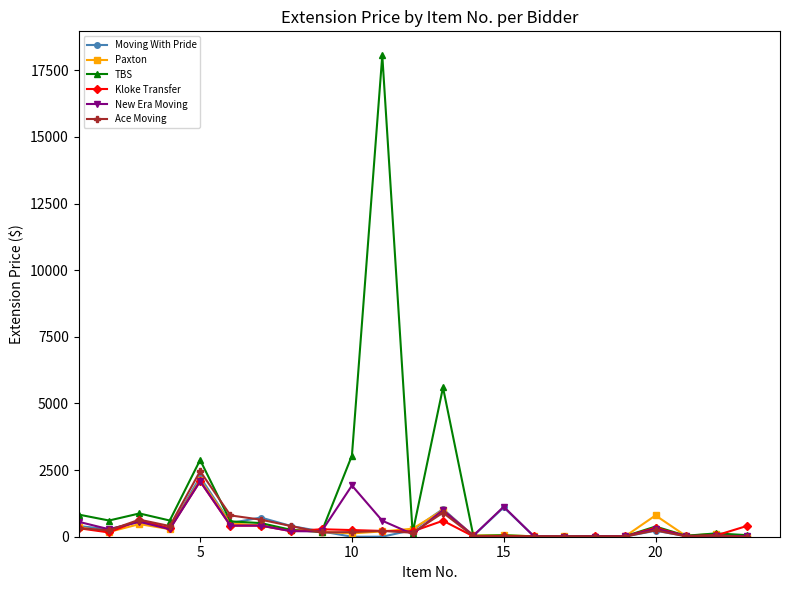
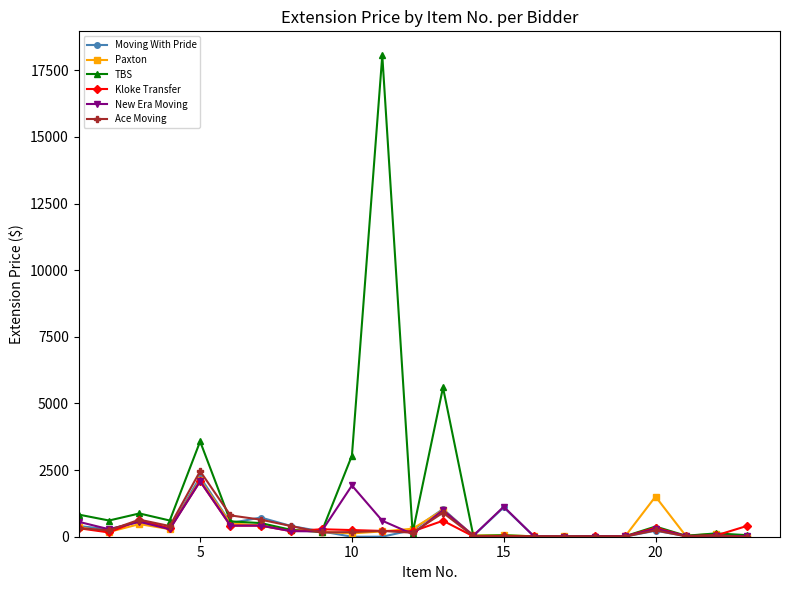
  {
    "Moving With Pride": {
      "5": 2200,
      "10": 0
    },
    "Paxton": {
-     "20": 800
+     "20": 1500
    },
    "TBS": {
-     "5": 2900,
+     "5": 3600,
      "10": 3000
    },
    "New Era Moving": {
      "10": 1900
    },
    "Ace Moving": {
      "5": 2500
    }
  }
